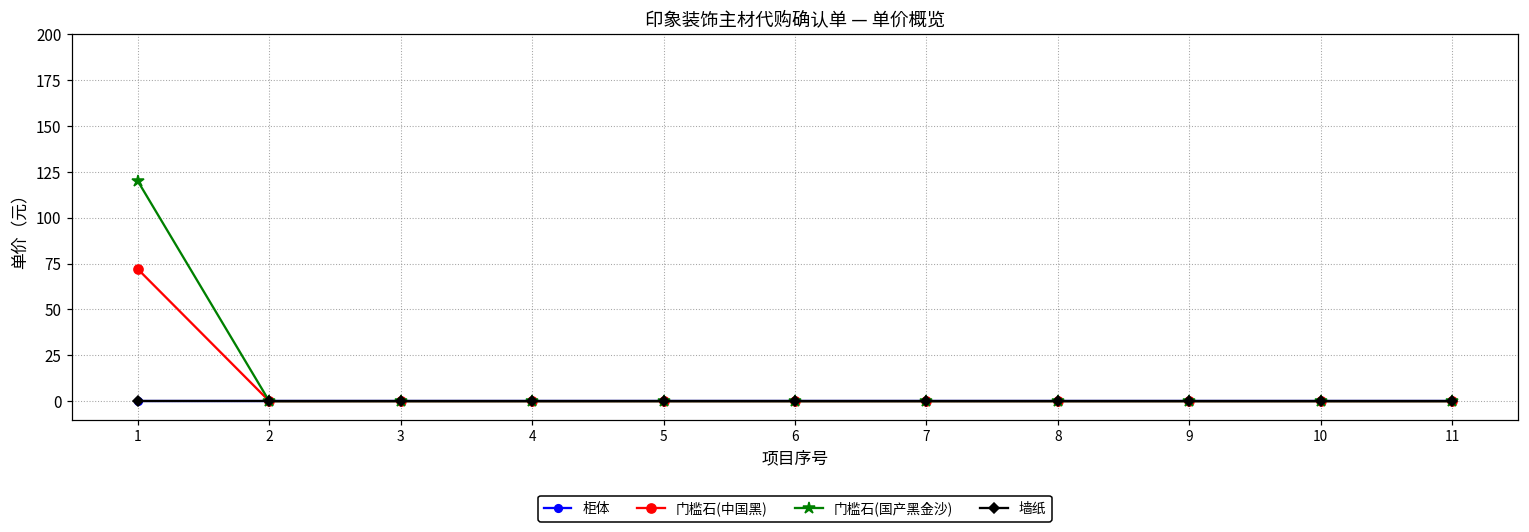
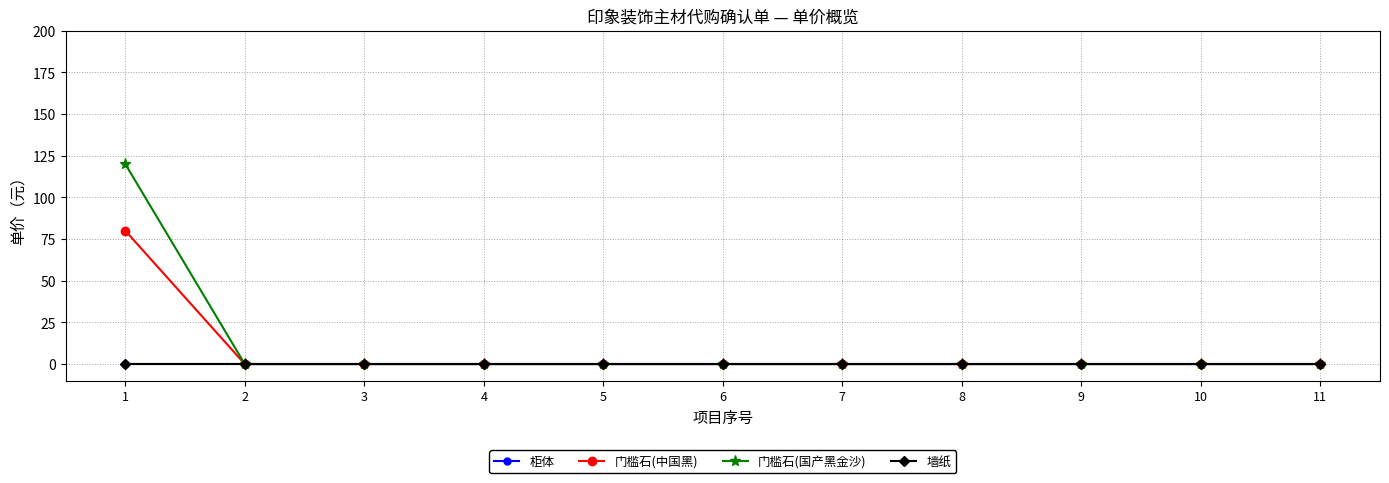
  {
    "墙纸": {
      "1": 0
    },
    "门槛石(中国黑)": {
-     "1": 72
+     "1": 80
    },
    "门槛石(国产黑金沙)": {
      "1": 120
    }
  }
